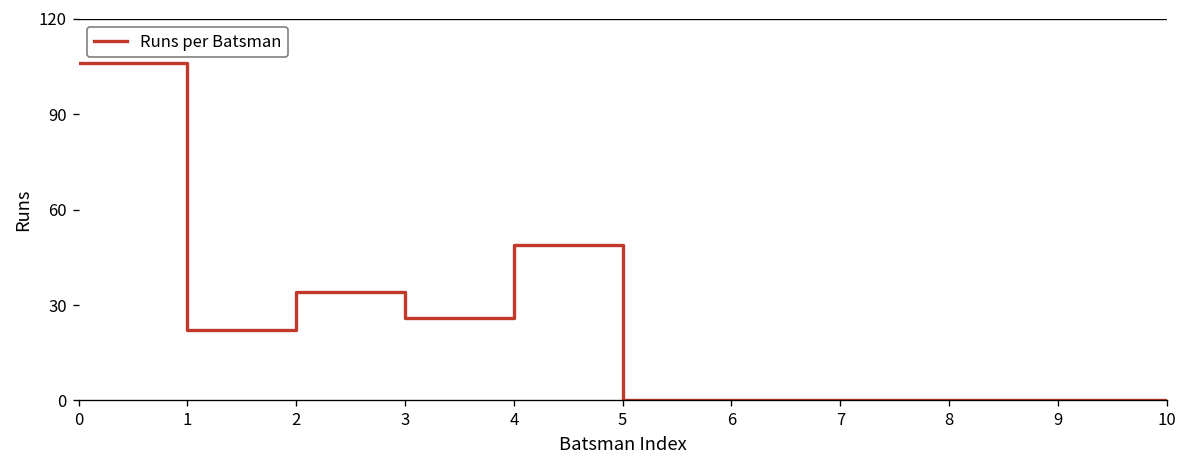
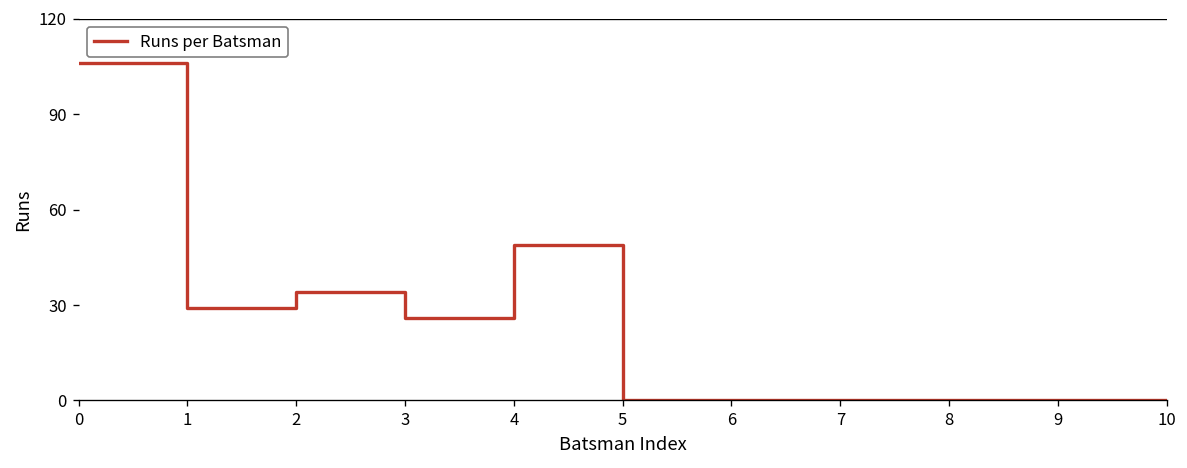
  {
    "0": 106,
-   "1": 22,
+   "1": 29,
    "2": 34,
    "3": 26,
    "4": 49,
    "5": 0,
    "6": 0,
    "7": 0,
    "8": 0,
    "9": 0,
    "10": 0
  }
